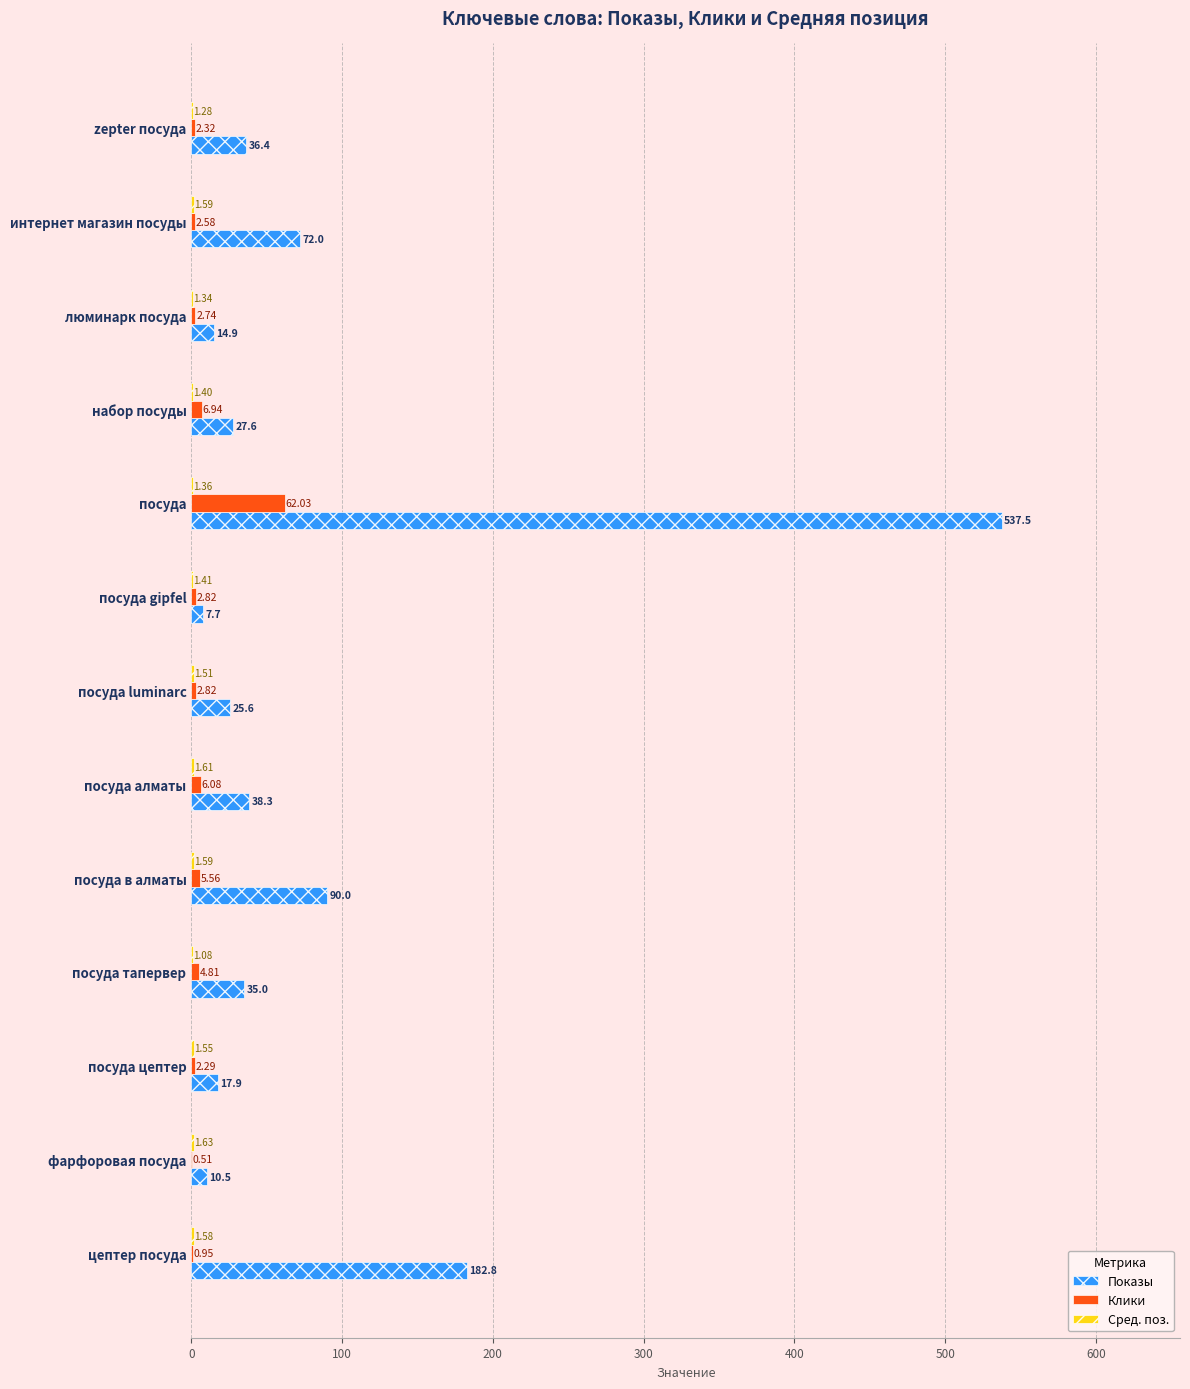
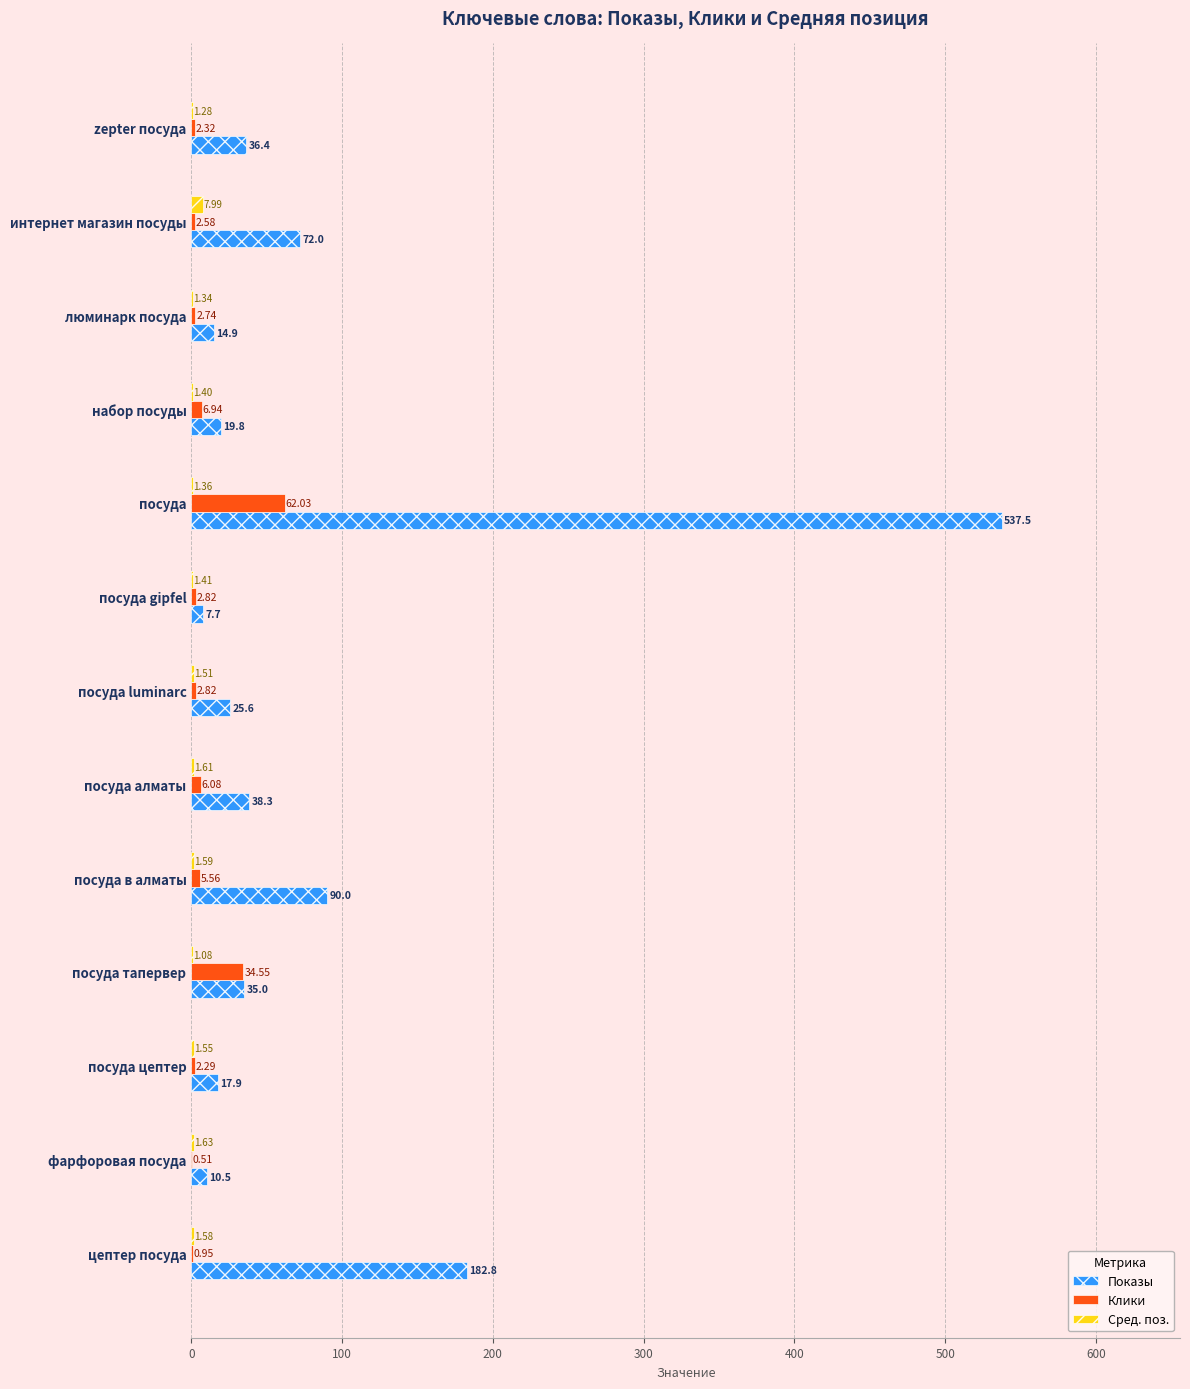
  {
    "Показы": {
      "zepter посуда": 36.4,
      "интернет магазин посуды": 72.0,
      "люминарк посуда": 14.9,
-     "набор посуды": 27.6,
+     "набор посуды": 19.8,
      "посуда": 537.5,
      "посуда gipfel": 7.7,
      "посуда luminarc": 25.6,
      "посуда алматы": 38.3,
      "посуда в алматы": 90.0,
      "посуда тапервер": 35.0,
      "посуда цептер": 17.9,
      "фарфоровая посуда": 10.5,
      "цептер посуда": 182.8
    },
    "Клики": {
      "zepter посуда": 2.32,
      "интернет магазин посуды": 2.58,
      "люминарк посуда": 2.74,
      "набор посуды": 6.94,
      "посуда": 62.03,
      "посуда gipfel": 2.82,
      "посуда luminarc": 2.82,
      "посуда алматы": 6.08,
      "посуда в алматы": 5.56,
-     "посуда тапервер": 4.81,
+     "посуда тапервер": 34.55,
      "посуда цептер": 2.29,
      "фарфоровая посуда": 0.51,
      "цептер посуда": 0.95
    },
    "Сред. поз.": {
      "zepter посуда": 1.28,
-     "интернет магазин посуды": 1.59,
+     "интернет магазин посуды": 7.99,
      "люминарк посуда": 1.34,
      "набор посуды": 1.40,
      "посуда": 1.36,
      "посуда gipfel": 1.41,
      "посуда luminarc": 1.51,
      "посуда алматы": 1.61,
      "посуда в алматы": 1.59,
      "посуда тапервер": 1.08,
      "посуда цептер": 1.55,
      "фарфоровая посуда": 1.63,
      "цептер посуда": 1.58
    }
  }
